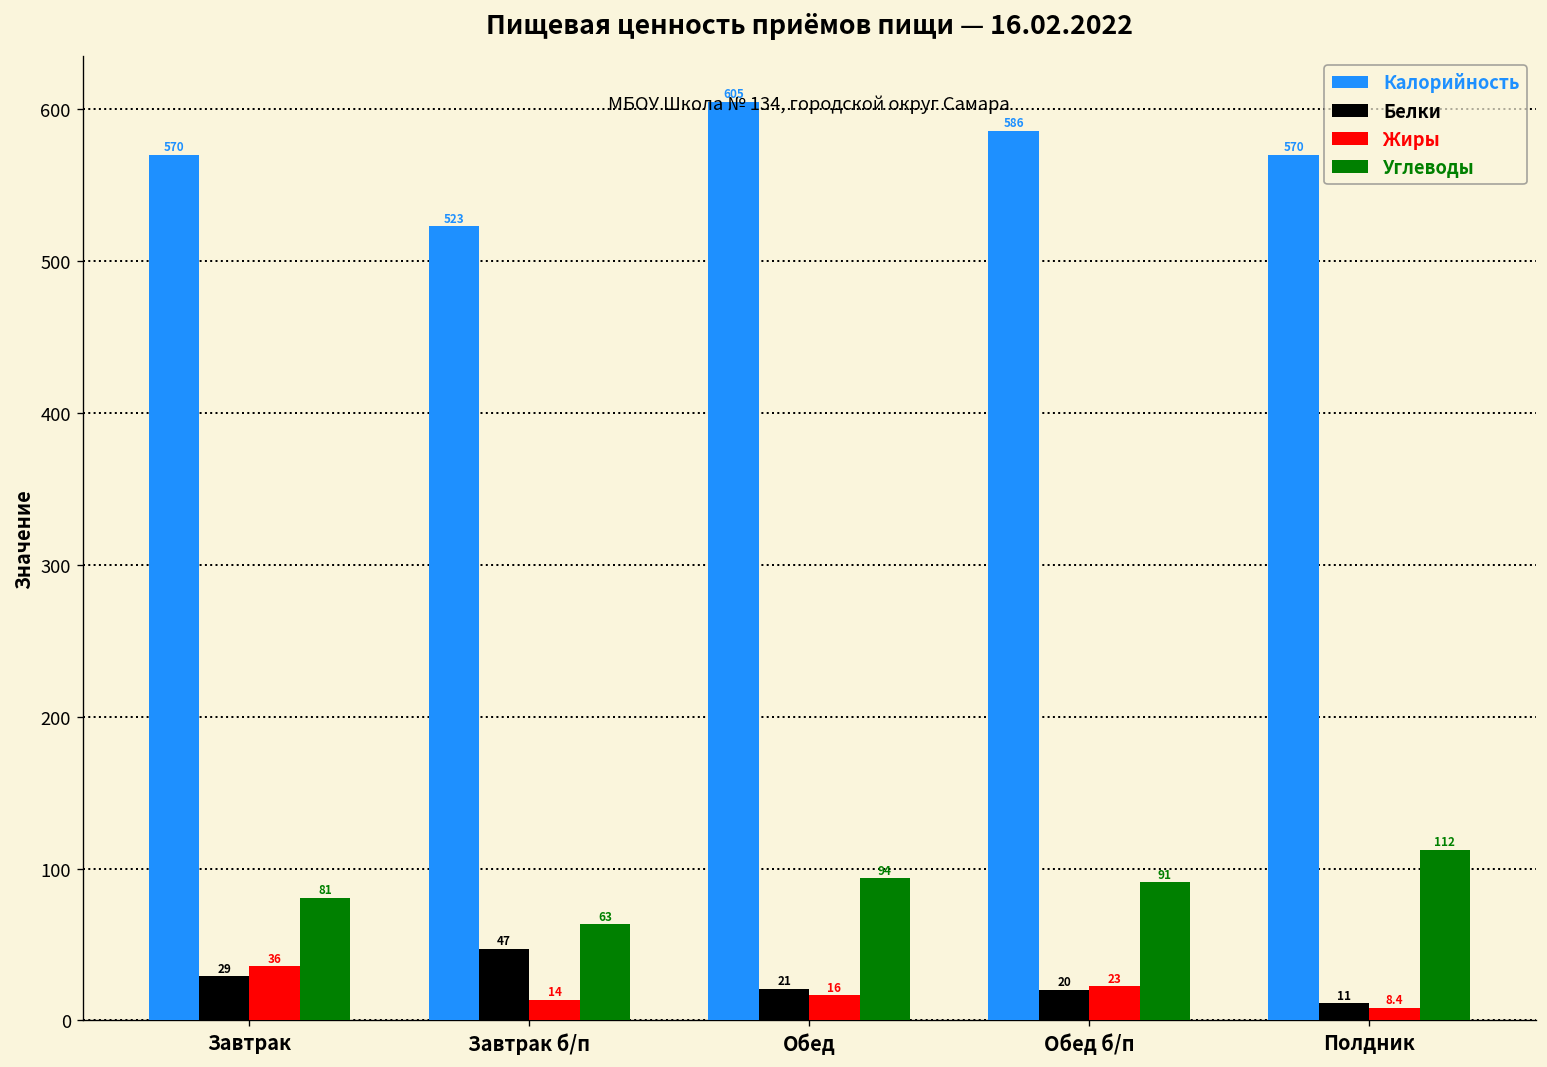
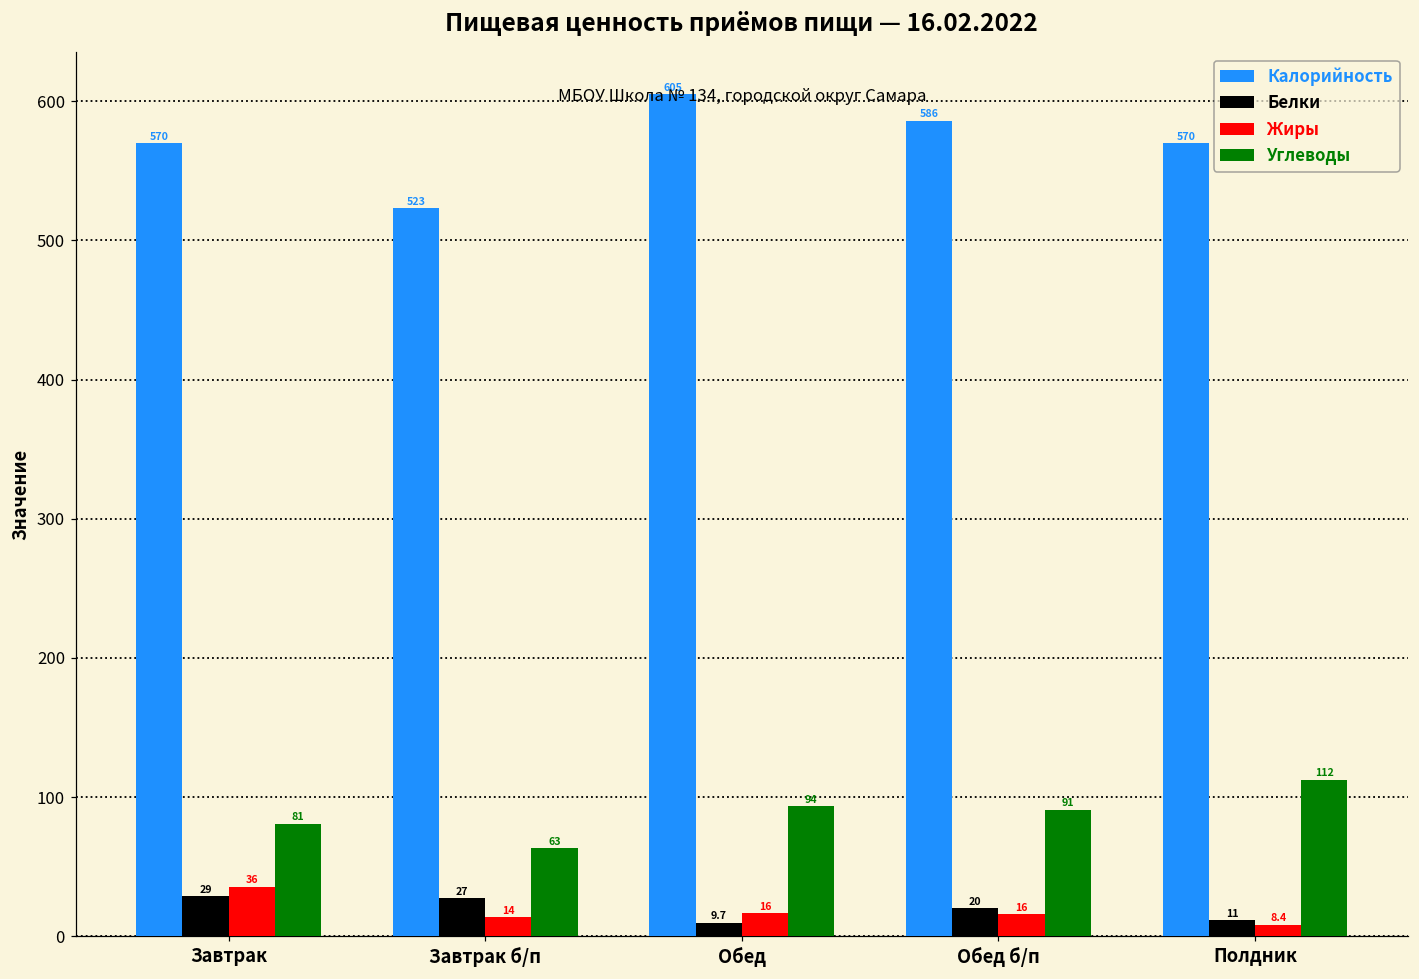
  {
    "Калорийность": {
      "Завтрак": 570,
      "Завтрак б/п": 523,
      "Обед б/п": 586,
      "Полдник": 570
    },
    "Белки": {
      "Завтрак": 29,
-     "Завтрак б/п": 47,
-     "Обед": 21,
+     "Завтрак б/п": 27,
+     "Обед": 9.7,
      "Обед б/п": 20,
      "Полдник": 11
    },
    "Жиры": {
      "Завтрак": 36,
      "Завтрак б/п": 14,
      "Обед": 16,
-     "Обед б/п": 23,
+     "Обед б/п": 16,
      "Полдник": 8.4
    },
    "Углеводы": {
      "Завтрак": 81,
      "Завтрак б/п": 63,
      "Обед": 94,
      "Обед б/п": 91,
      "Полдник": 112
    }
  }
